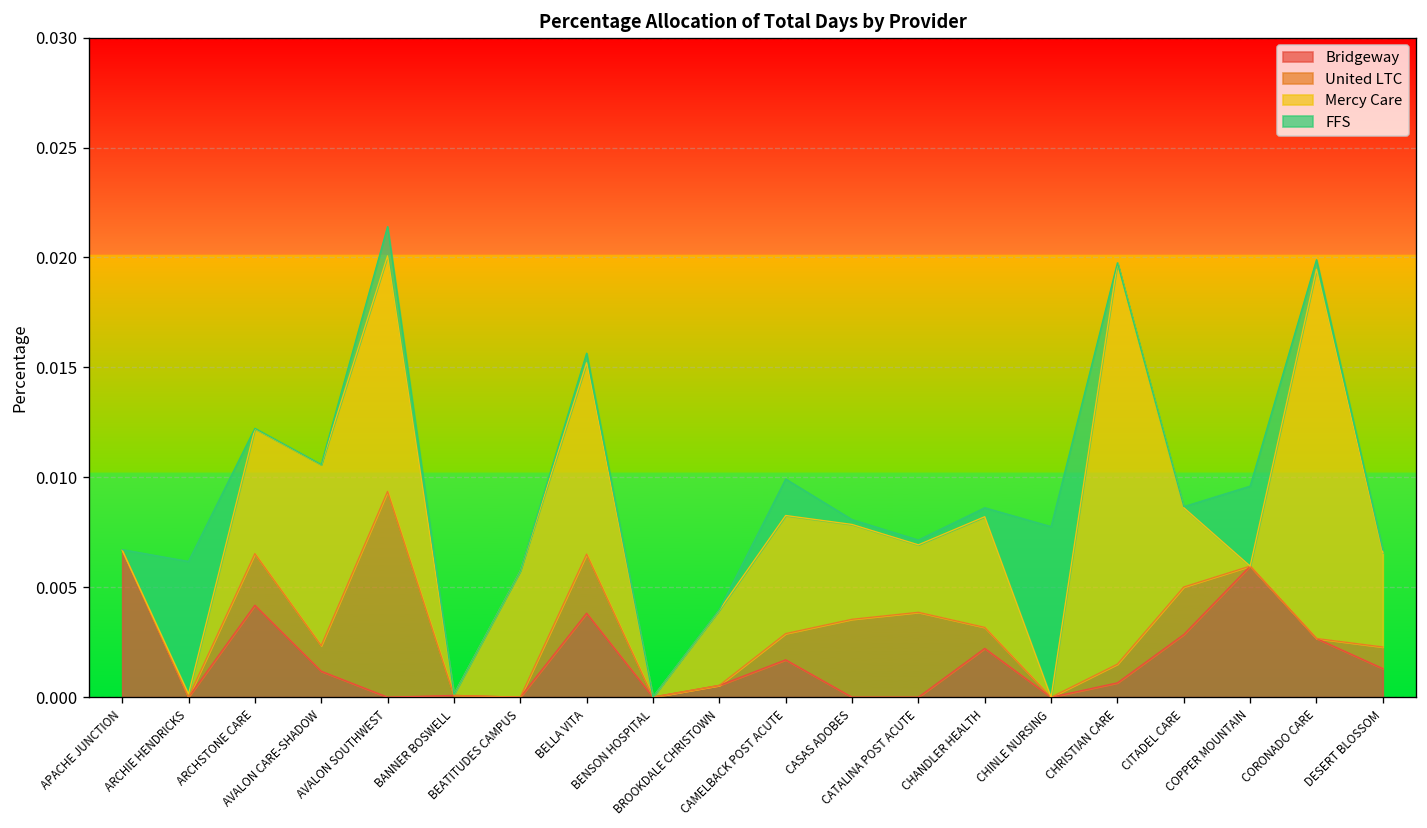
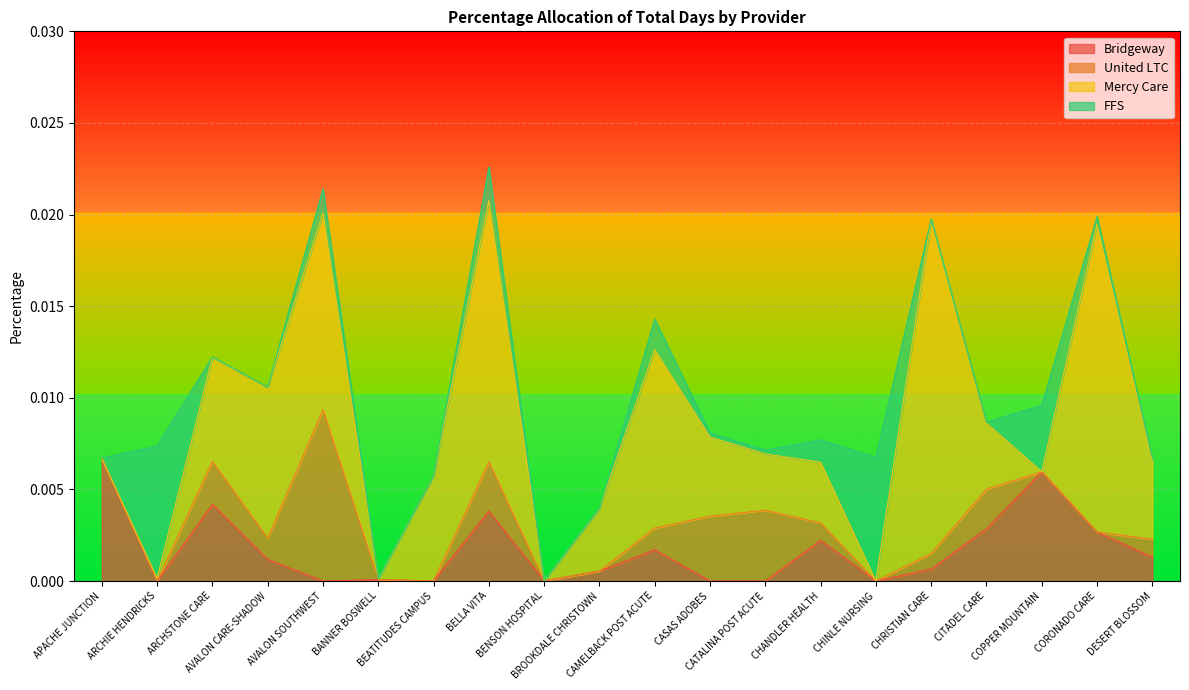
  {
    "Mercy Care": {
      "ARCHIE HENDRICKS": 0.0001,
      "AVALON SOUTHWEST": 0.0107,
-     "BELLA VITA": 0.0087,
-     "CAMELBACK POST ACUTE": 0.0054,
+     "BELLA VITA": 0.0143,
+     "CAMELBACK POST ACUTE": 0.0097,
      "CASAS ADOBES": 0.0043,
      "CATALINA POST ACUTE": 0.0031,
-     "CHANDLER HEALTH": 0.0050,
+     "CHANDLER HEALTH": 0.0033,
      "CORONADO CARE": 0.0168
    },
    "FFS": {
-     "ARCHIE HENDRICKS": 0.0060,
+     "ARCHIE HENDRICKS": 0.0072,
      "AVALON SOUTHWEST": 0.0013,
-     "BELLA VITA": 0.0004,
+     "BELLA VITA": 0.0018,
      "CAMELBACK POST ACUTE": 0.0017,
      "CASAS ADOBES": 0.0002,
      "CATALINA POST ACUTE": 0.0002,
-     "CHANDLER HEALTH": 0.0004,
-     "CHINLE NURSING": 0.0078,
+     "CHANDLER HEALTH": 0.0012,
+     "CHINLE NURSING": 0.0067,
      "COPPER MOUNTAIN": 0.0036,
      "CORONADO CARE": 0.0004
    }
  }
